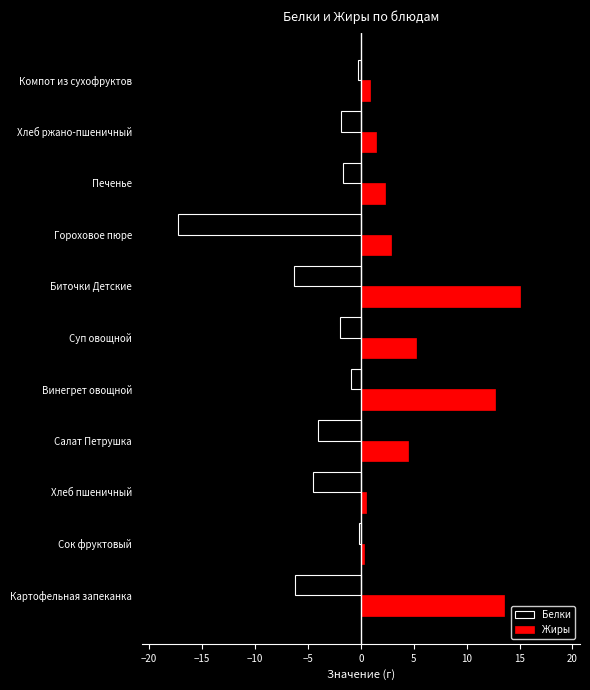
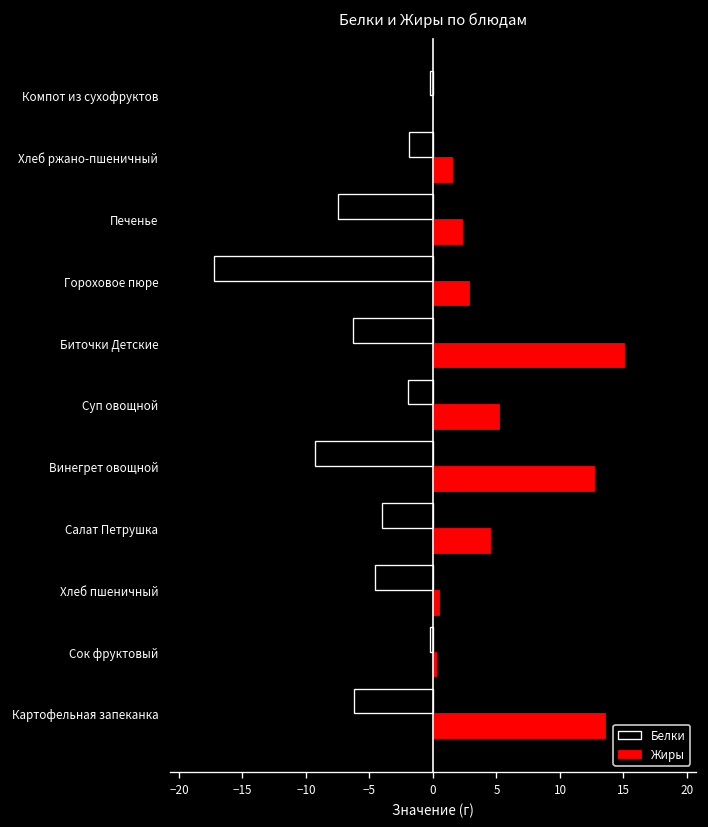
  {
    "Белки": {
      "Хлеб ржано-пшеничный": -1.9,
-     "Печенье": -1.7,
+     "Печенье": -7.5,
      "Гороховое пюре": -17.3,
      "Биточки Детские": -6.3,
      "Суп овощной": -2.0,
-     "Винегрет овощной": -1.0,
+     "Винегрет овощной": -9.3,
      "Салат Петрушка": -4.0,
      "Хлеб пшеничный": -4.6,
      "Картофельная запеканка": -6.3
    },
    "Жиры": {
-     "Компот из сухофруктов": 0.9,
+     "Компот из сухофруктов": 0.0,
      "Хлеб ржано-пшеничный": 1.5,
      "Печенье": 2.3,
      "Гороховое пюре": 2.9,
      "Биточки Детские": 15.0,
      "Суп овощной": 5.2,
      "Винегрет овощной": 12.7,
      "Салат Петрушка": 4.5,
      "Хлеб пшеничный": 0.5,
      "Сок фруктовый": 0.3,
      "Картофельная запеканка": 13.6
    }
  }
